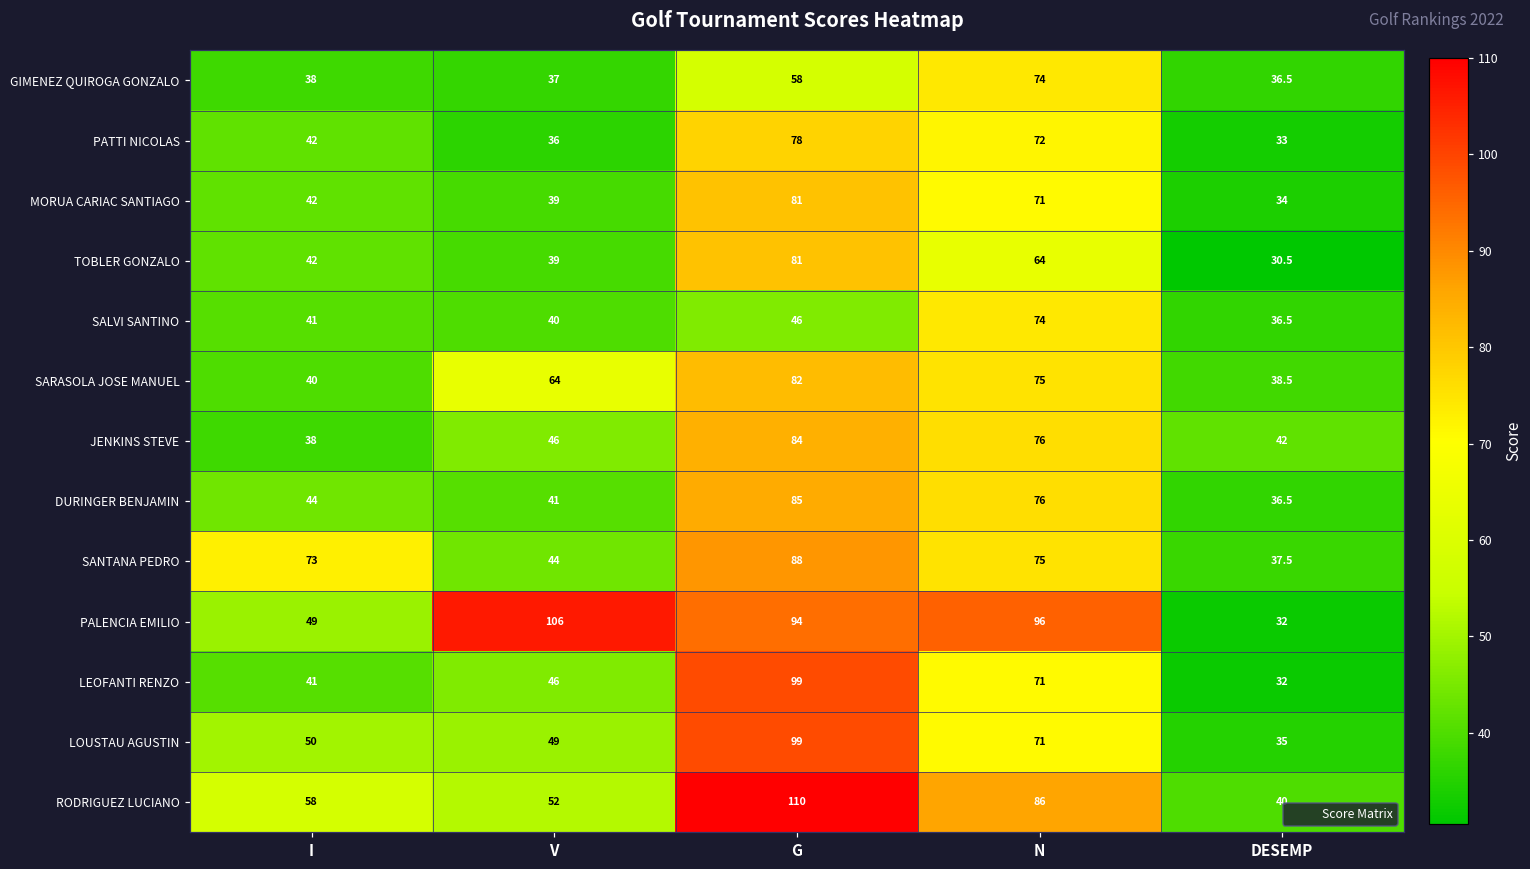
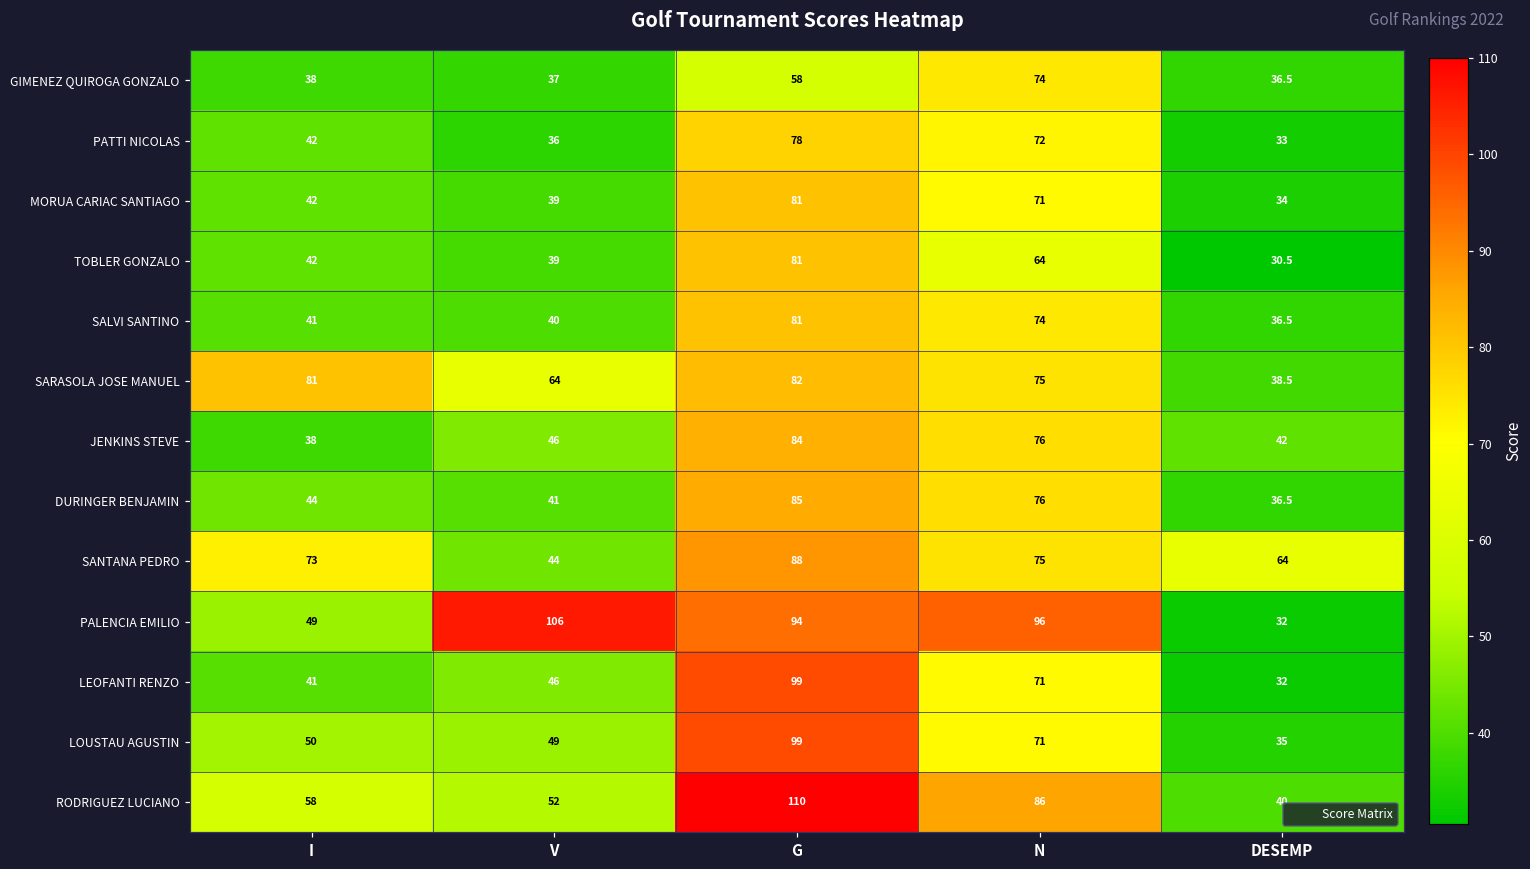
  {
    "GIMENEZ QUIROGA GONZALO": {
      "I": 38,
      "V": 37,
      "G": 58,
      "N": 74,
      "DESEMP": 36.5
    },
    "PATTI NICOLAS": {
      "I": 42,
      "V": 36,
      "G": 78,
      "N": 72,
      "DESEMP": 33
    },
    "MORUA CARIAC SANTIAGO": {
      "I": 42,
      "V": 39,
      "G": 81,
      "N": 71,
      "DESEMP": 34
    },
    "TOBLER GONZALO": {
      "I": 42,
      "V": 39,
      "G": 81,
      "N": 64,
      "DESEMP": 30.5
    },
    "SALVI SANTINO": {
      "I": 41,
      "V": 40,
-     "G": 46,
+     "G": 81,
      "N": 74,
      "DESEMP": 36.5
    },
    "SARASOLA JOSE MANUEL": {
-     "I": 40,
+     "I": 81,
      "V": 64,
      "G": 82,
      "N": 75,
      "DESEMP": 38.5
    },
    "JENKINS STEVE": {
      "I": 38,
      "V": 46,
      "G": 84,
      "N": 76,
      "DESEMP": 42
    },
    "DURINGER BENJAMIN": {
      "I": 44,
      "V": 41,
      "G": 85,
      "N": 76,
      "DESEMP": 36.5
    },
    "SANTANA PEDRO": {
      "I": 73,
      "V": 44,
      "G": 88,
      "N": 75,
-     "DESEMP": 37.5
+     "DESEMP": 64
    },
    "PALENCIA EMILIO": {
      "I": 49,
      "V": 106,
      "G": 94,
      "N": 96,
      "DESEMP": 32
    },
    "LEOFANTI RENZO": {
      "I": 41,
      "V": 46,
      "G": 99,
      "N": 71,
      "DESEMP": 32
    },
    "LOUSTAU AGUSTIN": {
      "I": 50,
      "V": 49,
      "G": 99,
      "N": 71,
      "DESEMP": 35
    },
    "RODRIGUEZ LUCIANO": {
      "I": 58,
      "V": 52,
      "G": 110,
      "N": 86
    }
  }
